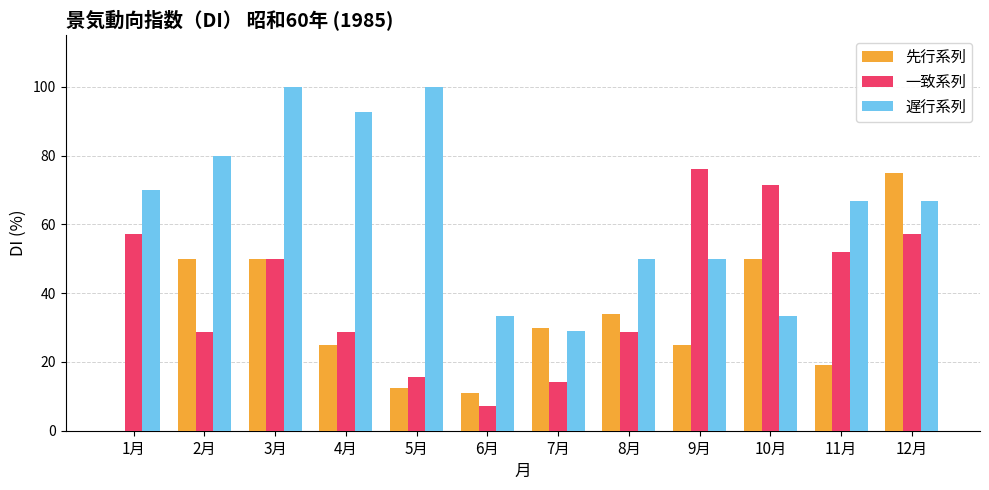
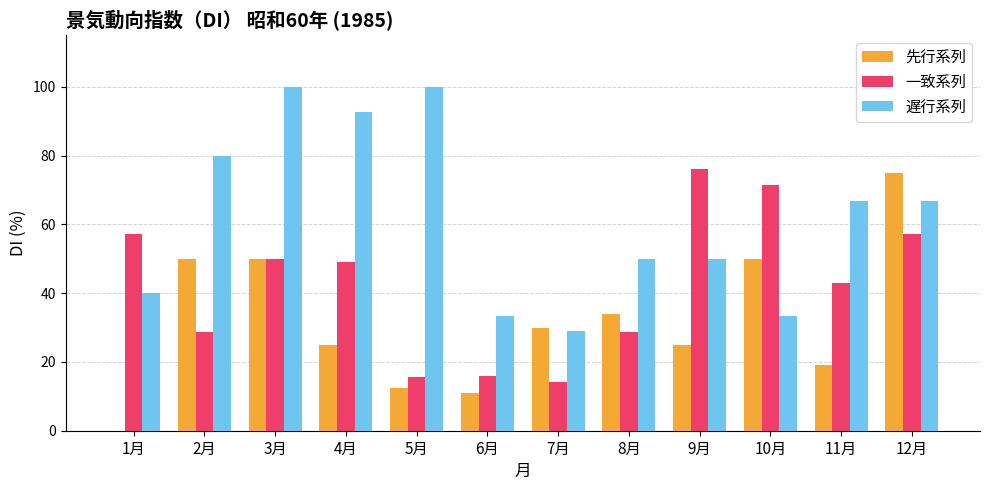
  {
    "先行系列": {
      "1月": 0,
      "2月": 50,
      "3月": 50,
      "4月": 25,
      "5月": 13,
      "6月": 11,
      "7月": 30,
      "8月": 34,
      "9月": 25,
      "10月": 50,
      "11月": 19,
      "12月": 75
    },
    "一致系列": {
      "1月": 57,
      "2月": 29,
      "3月": 50,
-     "4月": 29,
+     "4月": 49,
      "5月": 16,
-     "6月": 7,
+     "6月": 16,
      "7月": 14,
      "8月": 29,
      "9月": 76,
      "10月": 71,
-     "11月": 52,
+     "11月": 43,
      "12月": 57
    },
    "遅行系列": {
-     "1月": 70,
+     "1月": 40,
      "2月": 80,
      "3月": 100,
      "4月": 93,
      "5月": 100,
      "6月": 33,
      "7月": 29,
      "8月": 50,
      "9月": 50,
      "10月": 33,
      "11月": 67,
      "12月": 67
    }
  }
